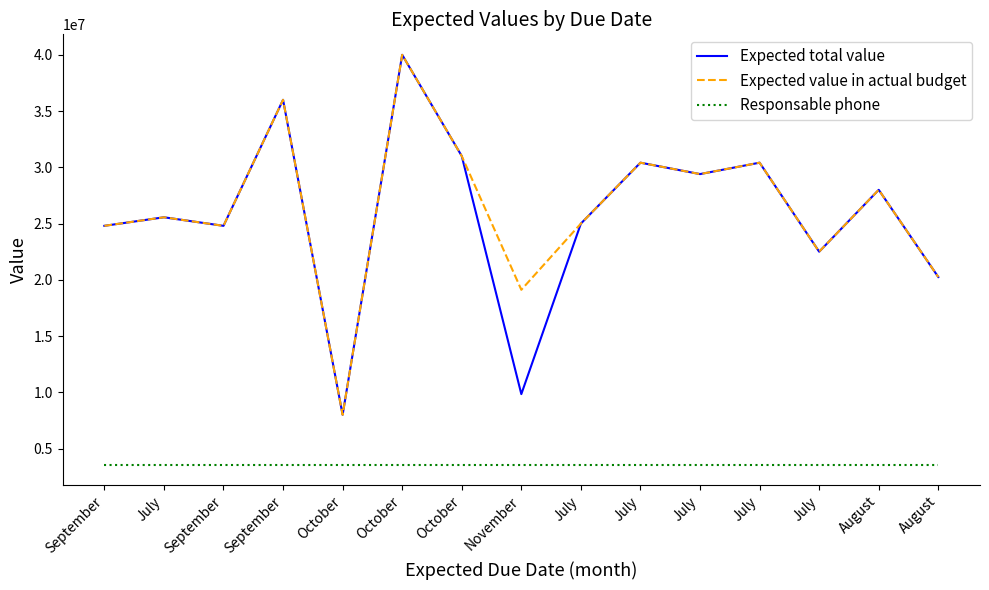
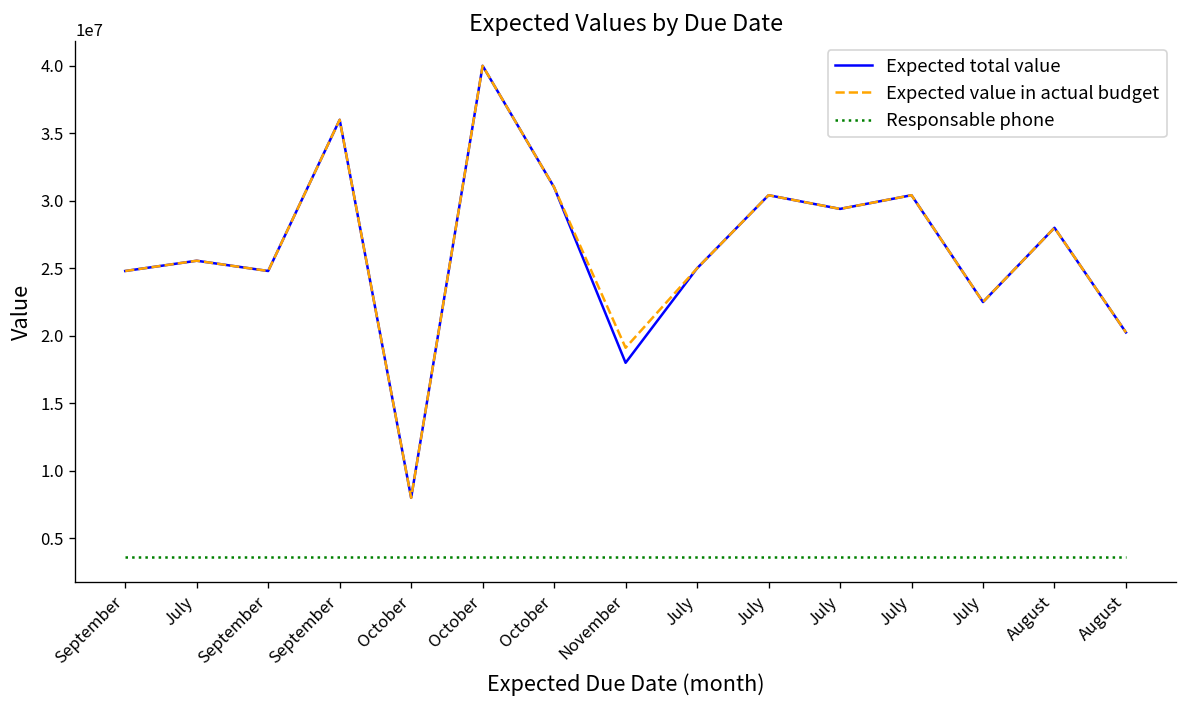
  {
    "Expected total value": {
-     "November": 9800000
+     "November": 18000000
    },
    "Expected value in actual budget": {
      "November": 19100000
    },
    "Responsable phone": {
      "November": 3600000
    }
  }
